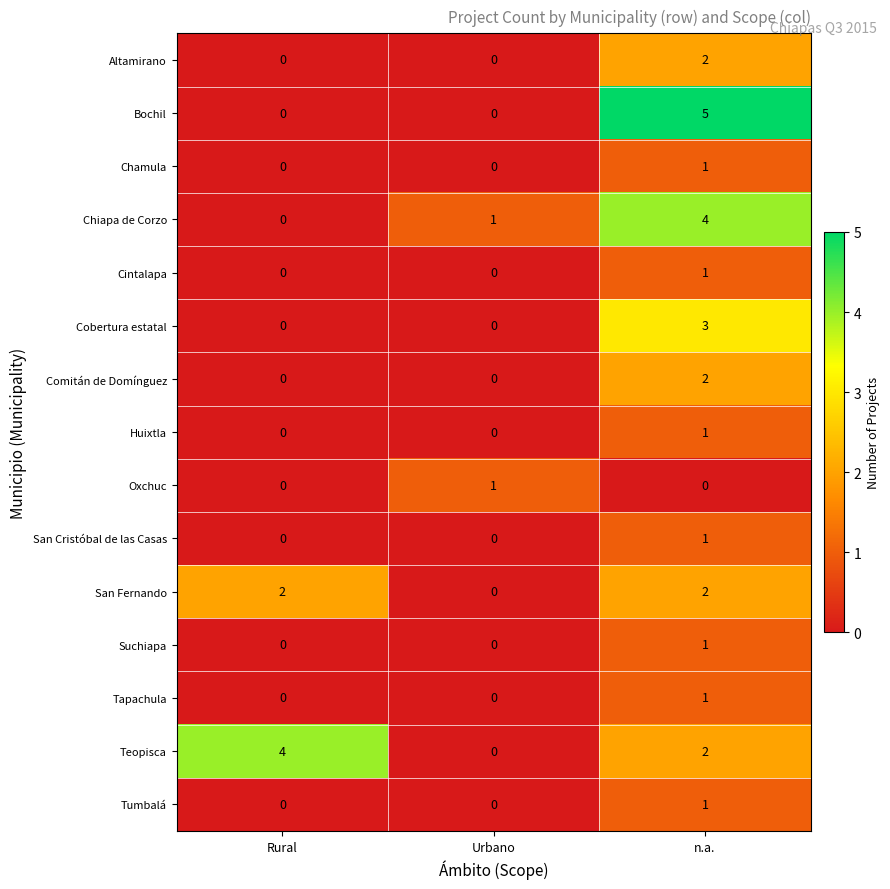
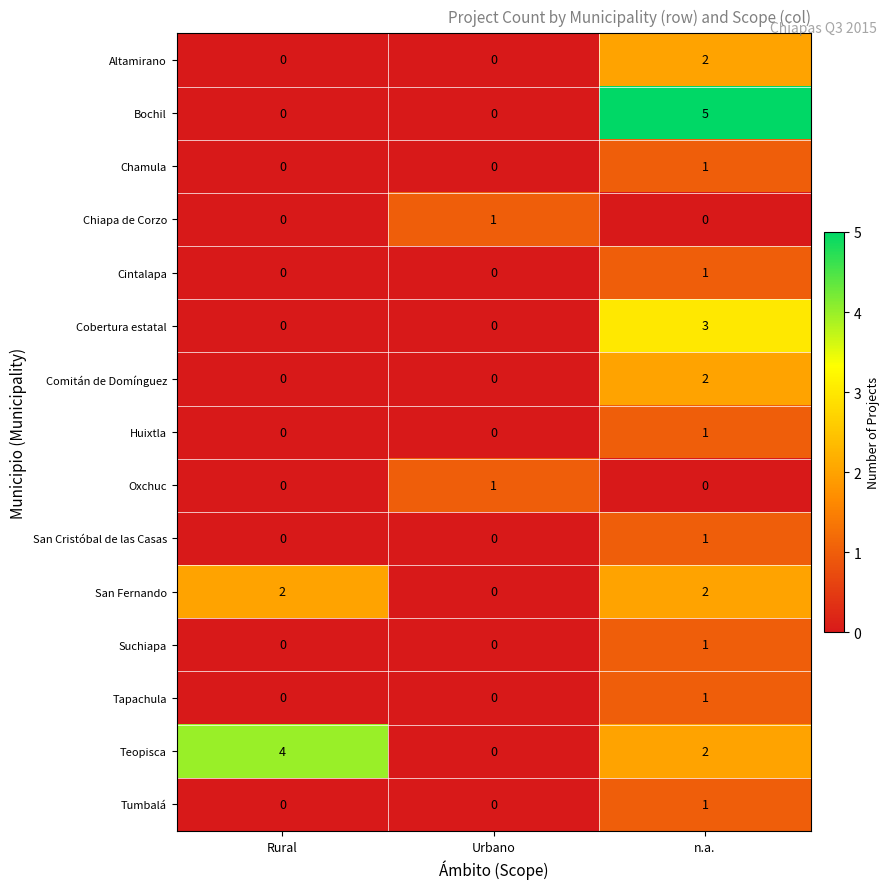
  {
    "Altamirano": {
      "Rural": 0,
      "Urbano": 0,
      "n.a.": 2
    },
    "Bochil": {
      "Rural": 0,
      "Urbano": 0,
      "n.a.": 5
    },
    "Chamula": {
      "Rural": 0,
      "Urbano": 0,
      "n.a.": 1
    },
    "Chiapa de Corzo": {
      "Rural": 0,
      "Urbano": 1,
-     "n.a.": 4
+     "n.a.": 0
    },
    "Cintalapa": {
      "Rural": 0,
      "Urbano": 0,
      "n.a.": 1
    },
    "Cobertura estatal": {
      "Rural": 0,
      "Urbano": 0,
      "n.a.": 3
    },
    "Comitán de Domínguez": {
      "Rural": 0,
      "Urbano": 0,
      "n.a.": 2
    },
    "Huixtla": {
      "Rural": 0,
      "Urbano": 0,
      "n.a.": 1
    },
    "Oxchuc": {
      "Rural": 0,
      "Urbano": 1,
      "n.a.": 0
    },
    "San Cristóbal de las Casas": {
      "Rural": 0,
      "Urbano": 0,
      "n.a.": 1
    },
    "San Fernando": {
      "Rural": 2,
      "Urbano": 0,
      "n.a.": 2
    },
    "Suchiapa": {
      "Rural": 0,
      "Urbano": 0,
      "n.a.": 1
    },
    "Tapachula": {
      "Rural": 0,
      "Urbano": 0,
      "n.a.": 1
    },
    "Teopisca": {
      "Rural": 4,
      "Urbano": 0,
      "n.a.": 2
    },
    "Tumbalá": {
      "Rural": 0,
      "Urbano": 0,
      "n.a.": 1
    }
  }
